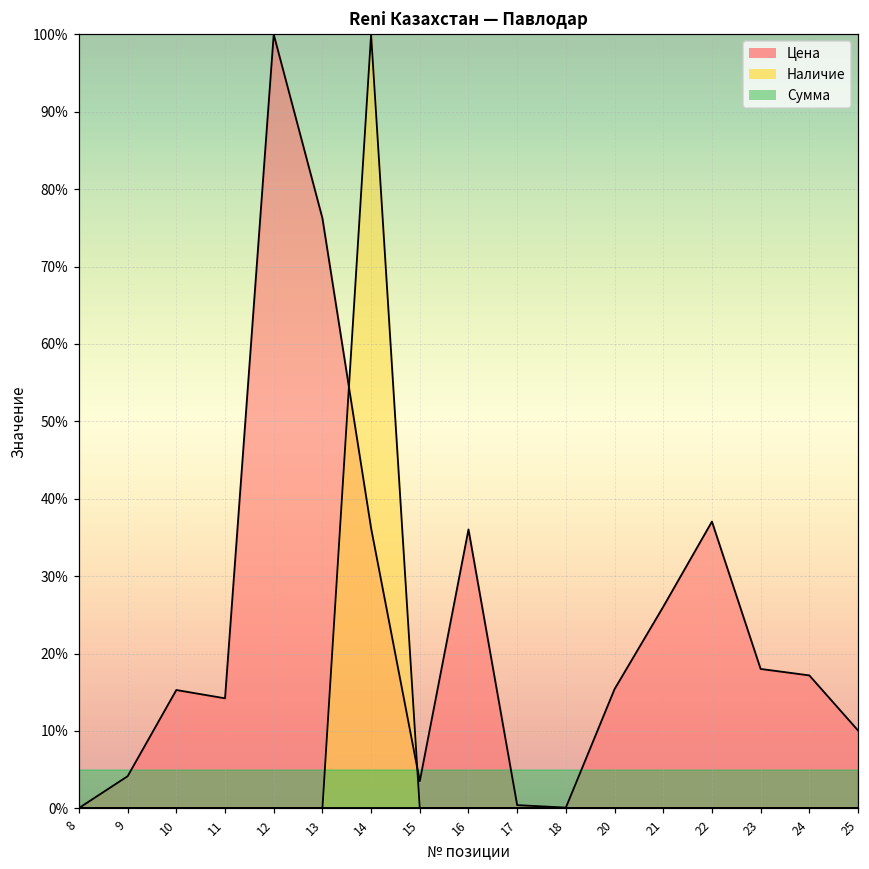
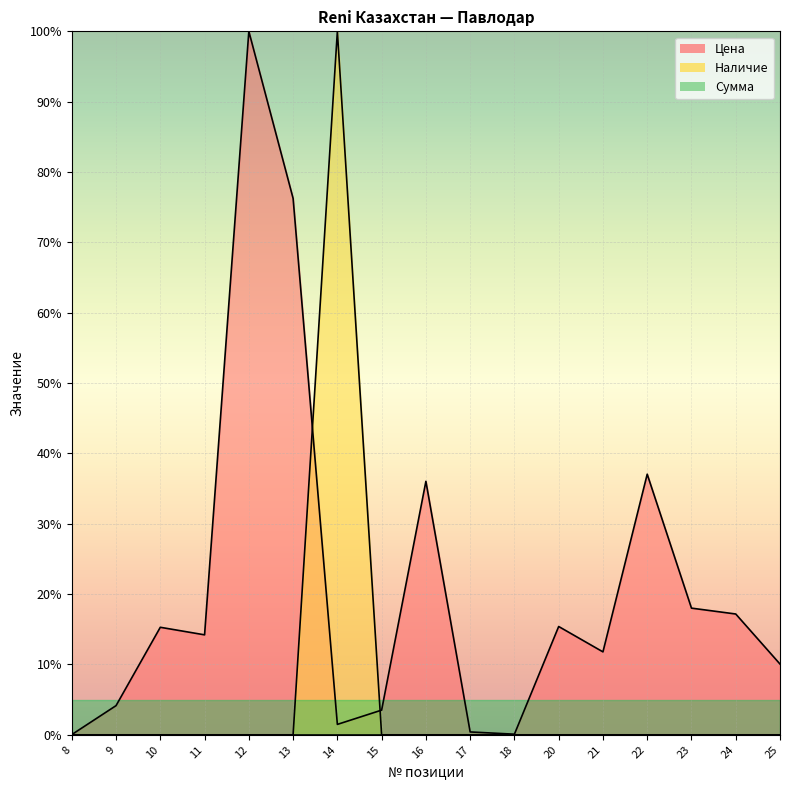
  {
    "Цена": {
      "9": "4%",
      "10": "15%",
      "11": "14%",
      "12": "100%",
      "13": "76%",
-     "14": "36%",
+     "14": "1%",
      "15": "4%",
      "16": "36%",
      "17": "0%",
      "20": "15%",
-     "21": "26%",
+     "21": "12%",
      "22": "37%",
      "23": "18%",
      "24": "17%",
      "25": "10%"
    },
    "Наличие": {
      "14": "100%"
    },
    "Сумма": {
      "14": "0%"
    }
  }
